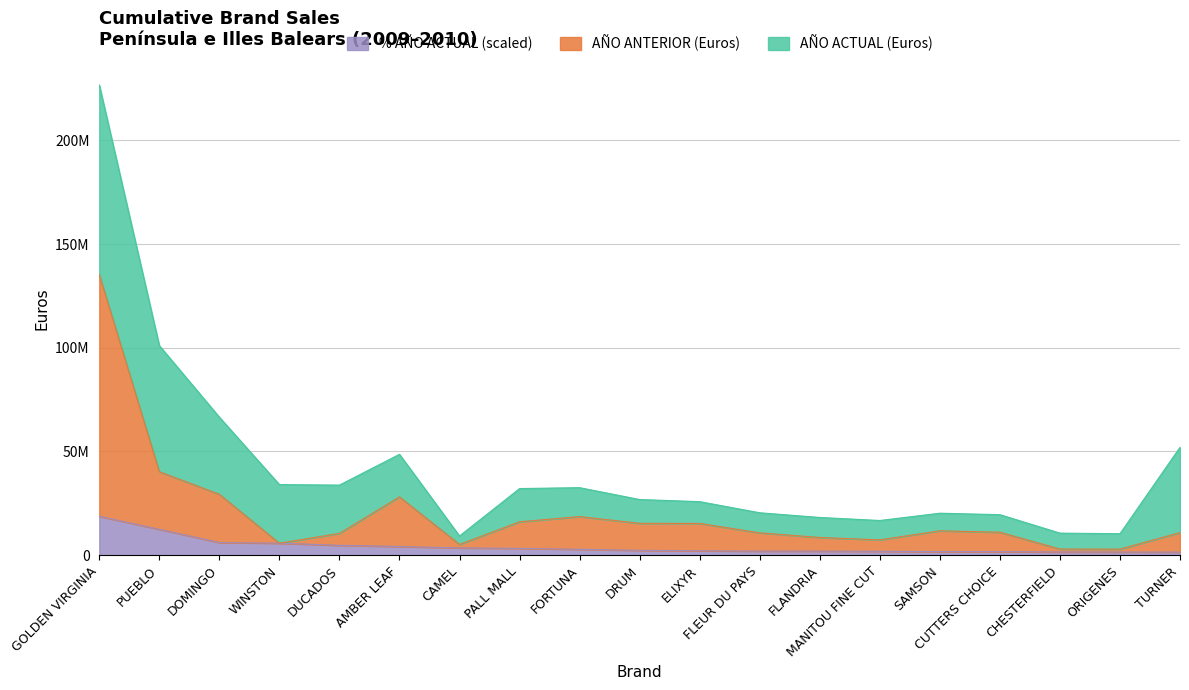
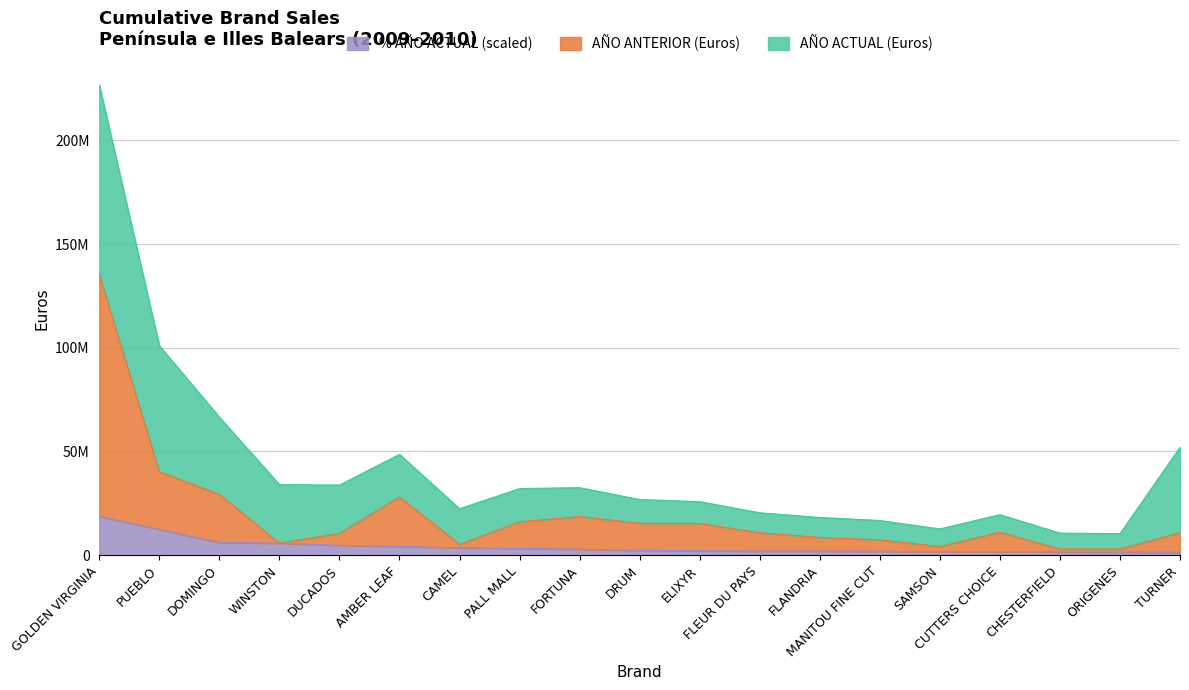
  {
    "% AÑO ACTUAL (scaled)": {
      "GOLDEN VIRGINIA": 19000000,
      "PUEBLO": 12000000,
      "DOMINGO": 6000000,
      "DUCADOS": 5000000,
      "AMBER LEAF": 4000000,
      "CAMEL": 4000000,
      "PALL MALL": 3000000,
      "FORTUNA": 3000000,
      "DRUM": 2000000,
      "ELIXYR": 2000000,
      "FLEUR DU PAYS": 2000000,
      "FLANDRIA": 2000000,
      "MANITOU FINE CUT": 2000000,
      "SAMSON": 2000000,
      "CUTTERS CHOICE": 2000000,
      "CHESTERFIELD": 2000000,
      "ORIGENES": 2000000,
      "TURNER": 1000000
    },
    "AÑO ANTERIOR (Euros)": {
      "GOLDEN VIRGINIA": 117000000,
      "PUEBLO": 28000000,
      "DOMINGO": 23000000,
      "DUCADOS": 6000000,
      "AMBER LEAF": 24000000,
      "CAMEL": 2000000,
      "PALL MALL": 13000000,
      "FORTUNA": 16000000,
      "DRUM": 13000000,
      "ELIXYR": 13000000,
      "FLEUR DU PAYS": 9000000,
      "FLANDRIA": 7000000,
      "MANITOU FINE CUT": 5000000,
-     "SAMSON": 10000000,
+     "SAMSON": 2000000,
      "CUTTERS CHOICE": 9000000,
      "CHESTERFIELD": 1000000,
      "ORIGENES": 1000000,
      "TURNER": 9000000
    },
    "AÑO ACTUAL (Euros)": {
      "GOLDEN VIRGINIA": 91000000,
      "PUEBLO": 61000000,
      "DOMINGO": 37000000,
      "WINSTON": 28000000,
      "DUCADOS": 23000000,
      "AMBER LEAF": 21000000,
-     "CAMEL": 4000000,
+     "CAMEL": 17000000,
      "PALL MALL": 16000000,
      "FORTUNA": 14000000,
      "DRUM": 11000000,
      "ELIXYR": 10000000,
      "FLEUR DU PAYS": 10000000,
      "FLANDRIA": 10000000,
      "MANITOU FINE CUT": 9000000,
      "SAMSON": 8000000,
      "CUTTERS CHOICE": 8000000,
      "CHESTERFIELD": 8000000,
      "ORIGENES": 7000000,
      "TURNER": 41000000
    }
  }
